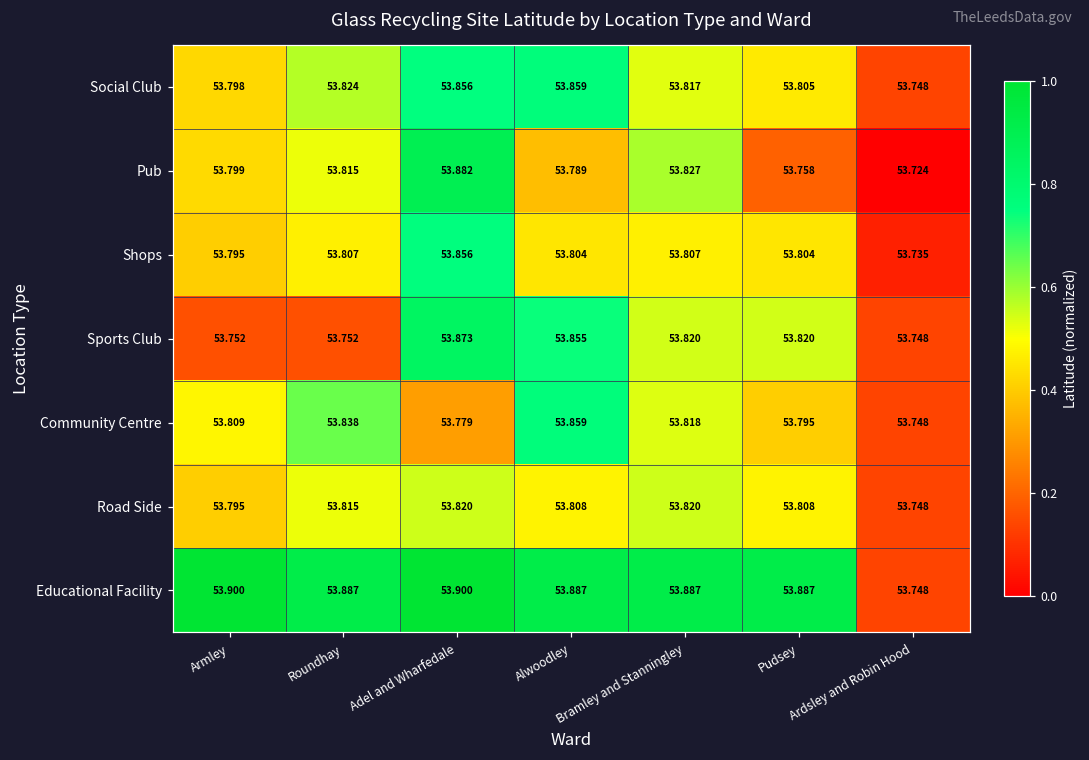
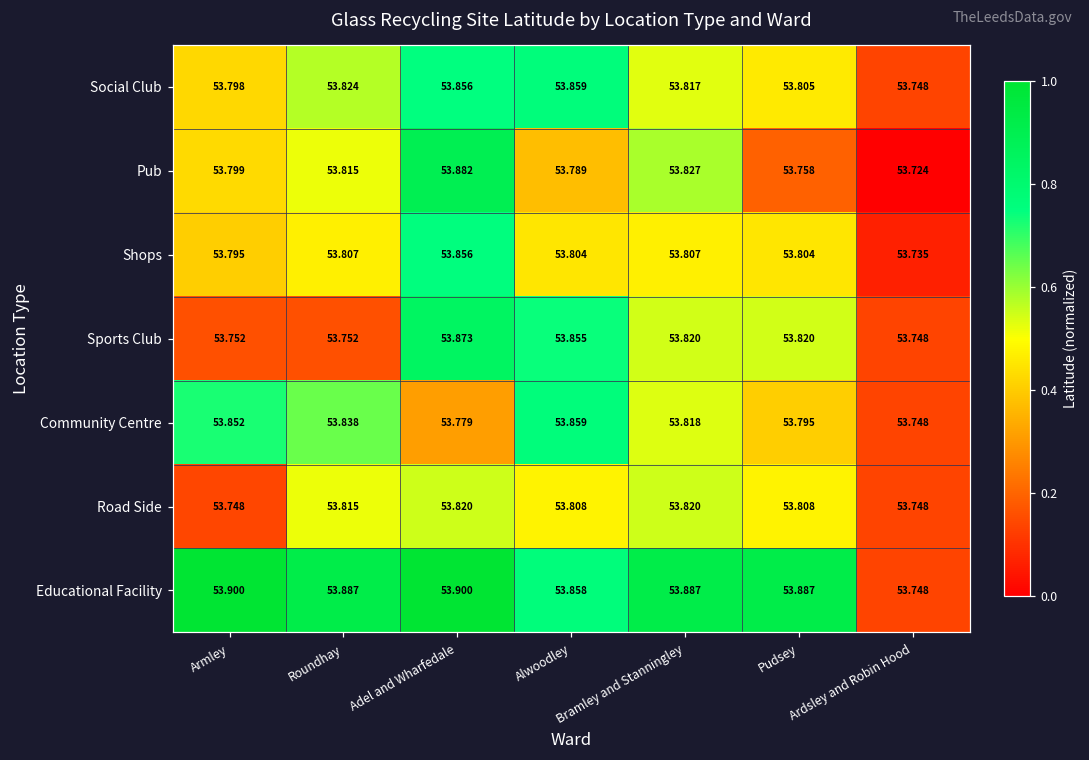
  {
    "Social Club": {
      "Armley": 53.798,
      "Roundhay": 53.824,
      "Adel and Wharfedale": 53.856,
      "Alwoodley": 53.859,
      "Bramley and Stanningley": 53.817,
      "Pudsey": 53.805,
      "Ardsley and Robin Hood": 53.748
    },
    "Pub": {
      "Armley": 53.799,
      "Roundhay": 53.815,
      "Adel and Wharfedale": 53.882,
      "Alwoodley": 53.789,
      "Bramley and Stanningley": 53.827,
      "Pudsey": 53.758,
      "Ardsley and Robin Hood": 53.724
    },
    "Shops": {
      "Armley": 53.795,
      "Roundhay": 53.807,
      "Adel and Wharfedale": 53.856,
      "Alwoodley": 53.804,
      "Bramley and Stanningley": 53.807,
      "Pudsey": 53.804,
      "Ardsley and Robin Hood": 53.735
    },
    "Sports Club": {
      "Armley": 53.752,
      "Roundhay": 53.752,
      "Adel and Wharfedale": 53.873,
      "Alwoodley": 53.855,
      "Bramley and Stanningley": 53.820,
      "Pudsey": 53.820,
      "Ardsley and Robin Hood": 53.748
    },
    "Community Centre": {
-     "Armley": 53.809,
+     "Armley": 53.852,
      "Roundhay": 53.838,
      "Adel and Wharfedale": 53.779,
      "Alwoodley": 53.859,
      "Bramley and Stanningley": 53.818,
      "Pudsey": 53.795,
      "Ardsley and Robin Hood": 53.748
    },
    "Road Side": {
-     "Armley": 53.795,
+     "Armley": 53.748,
      "Roundhay": 53.815,
      "Adel and Wharfedale": 53.820,
      "Alwoodley": 53.808,
      "Bramley and Stanningley": 53.820,
      "Pudsey": 53.808,
      "Ardsley and Robin Hood": 53.748
    },
    "Educational Facility": {
      "Armley": 53.900,
      "Roundhay": 53.887,
      "Adel and Wharfedale": 53.900,
-     "Alwoodley": 53.887,
+     "Alwoodley": 53.858,
      "Bramley and Stanningley": 53.887,
      "Pudsey": 53.887,
      "Ardsley and Robin Hood": 53.748
    }
  }
